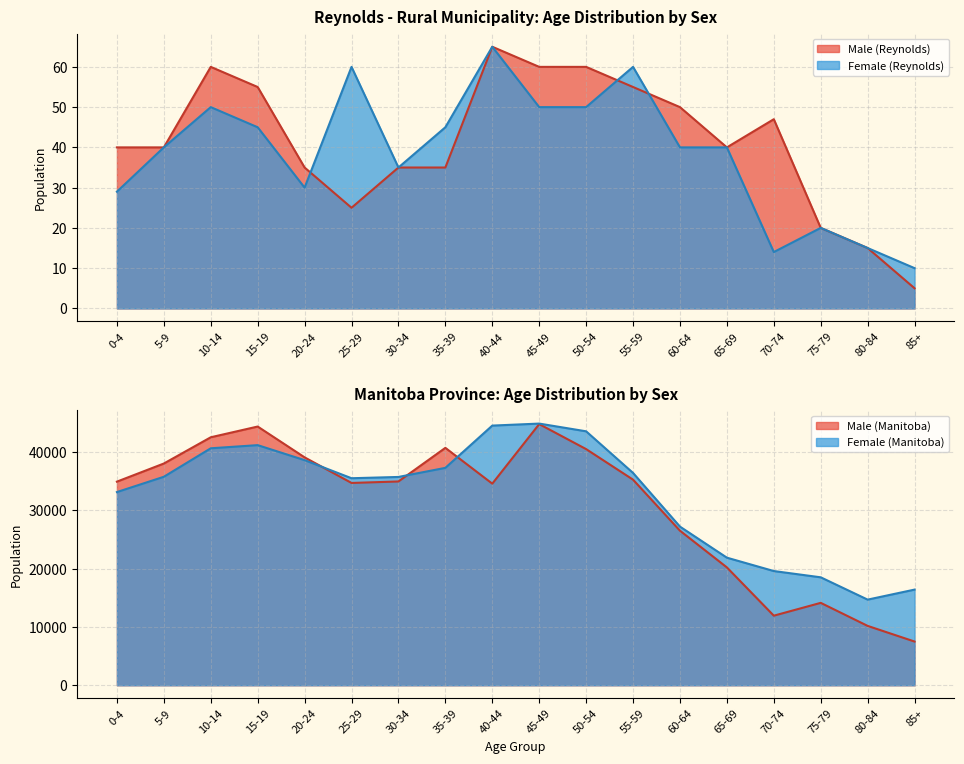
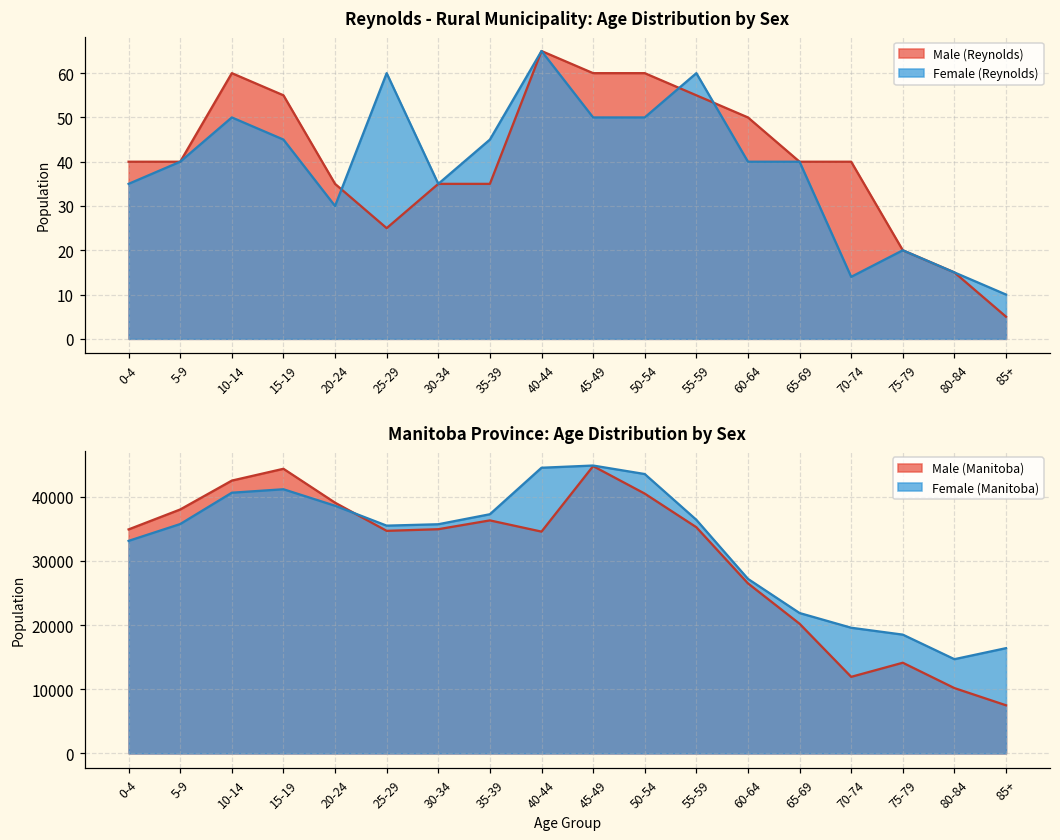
  {
    "Reynolds - Rural Municipality: Age Distribution by Sex": {
      "Male (Reynolds)": {
        "0-4": 40,
        "10-14": 60,
        "15-19": 55,
        "20-24": 35,
        "25-29": 25,
        "35-39": 35,
        "45-49": 60,
        "50-54": 60,
        "55-59": 55,
        "60-64": 50,
-       "70-74": 47,
+       "70-74": 40,
        "85+": 5
      },
      "Female (Reynolds)": {
-       "0-4": 29,
+       "0-4": 35,
        "10-14": 50,
        "15-19": 45,
        "20-24": 30,
        "25-29": 60,
        "35-39": 45,
        "45-49": 50,
        "50-54": 50,
        "55-59": 60,
        "60-64": 40,
        "70-74": 14,
        "85+": 10
      }
    },
    "Manitoba Province: Age Distribution by Sex": {
      "Male (Manitoba)": {
        "0-4": 35000,
        "5-9": 38000,
        "10-14": 43000,
        "15-19": 44000,
        "20-24": 39000,
        "25-29": 35000,
        "30-34": 35000,
-       "35-39": 41000,
+       "35-39": 36000,
        "40-44": 35000,
        "50-54": 41000,
        "55-59": 35000,
        "60-64": 27000,
        "65-69": 20000,
        "70-74": 12000,
        "75-79": 14000,
        "80-84": 10000,
        "85+": 8000
      },
      "Female (Manitoba)": {
        "0-4": 33000,
        "5-9": 36000,
        "10-14": 41000,
        "15-19": 41000,
        "20-24": 39000,
        "25-29": 36000,
        "30-34": 36000,
        "35-39": 37000,
        "40-44": 45000,
        "50-54": 44000,
        "55-59": 36000,
        "60-64": 27000,
        "65-69": 22000,
        "70-74": 20000,
        "75-79": 19000,
        "80-84": 15000,
        "85+": 16000
      }
    }
  }
